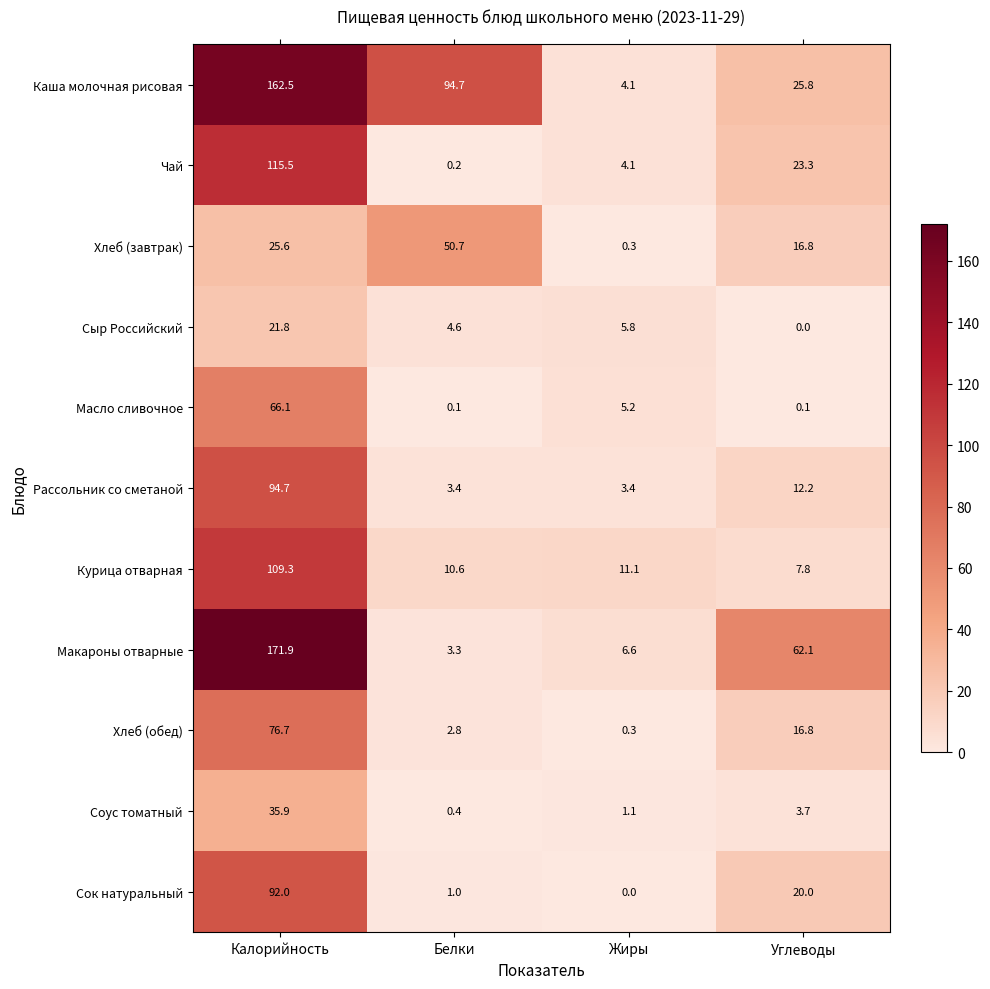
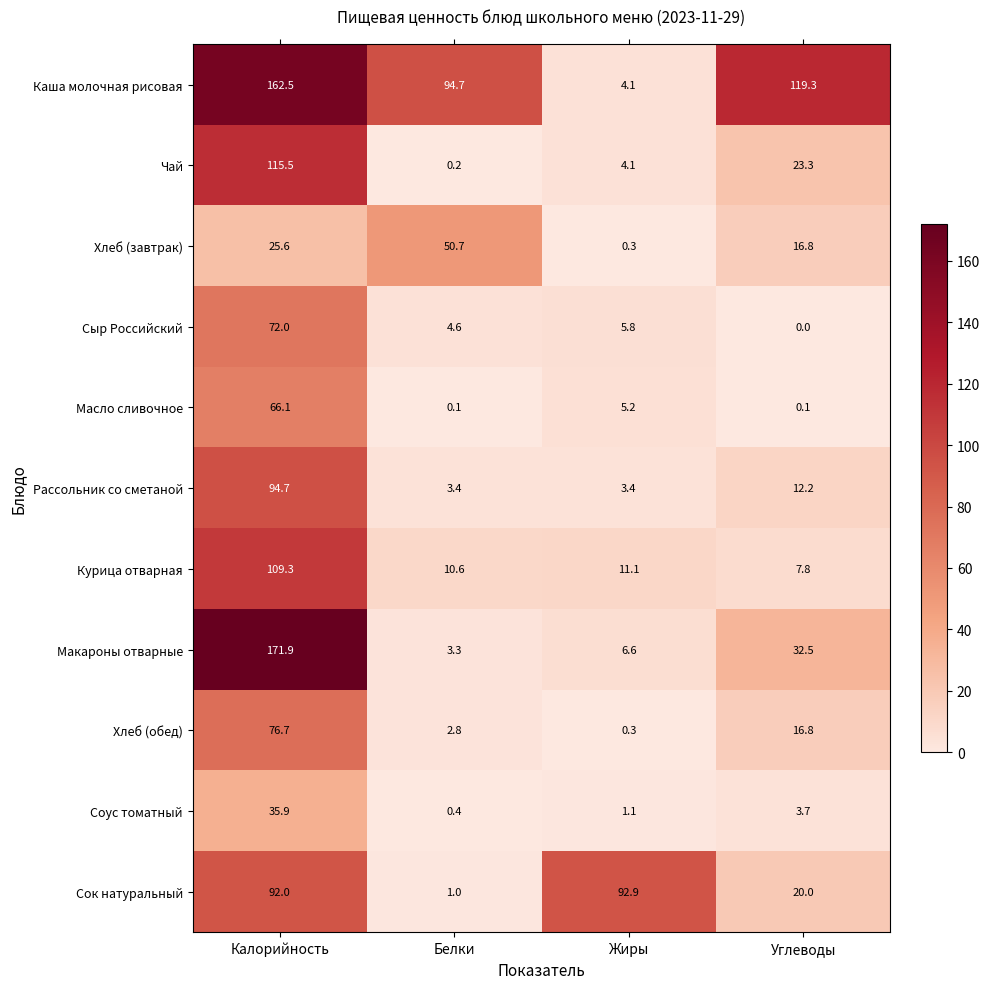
  {
    "Каша молочная рисовая": {
      "Калорийность": 162.5,
      "Белки": 94.7,
      "Жиры": 4.1,
-     "Углеводы": 25.8
+     "Углеводы": 119.3
    },
    "Чай": {
      "Калорийность": 115.5,
      "Белки": 0.2,
      "Жиры": 4.1,
      "Углеводы": 23.3
    },
    "Хлеб (завтрак)": {
      "Калорийность": 25.6,
      "Белки": 50.7,
      "Жиры": 0.3,
      "Углеводы": 16.8
    },
    "Сыр Российский": {
-     "Калорийность": 21.8,
+     "Калорийность": 72.0,
      "Белки": 4.6,
      "Жиры": 5.8,
      "Углеводы": 0.0
    },
    "Масло сливочное": {
      "Калорийность": 66.1,
      "Белки": 0.1,
      "Жиры": 5.2,
      "Углеводы": 0.1
    },
    "Рассольник со сметаной": {
      "Калорийность": 94.7,
      "Белки": 3.4,
      "Жиры": 3.4,
      "Углеводы": 12.2
    },
    "Курица отварная": {
      "Калорийность": 109.3,
      "Белки": 10.6,
      "Жиры": 11.1,
      "Углеводы": 7.8
    },
    "Макароны отварные": {
      "Калорийность": 171.9,
      "Белки": 3.3,
      "Жиры": 6.6,
-     "Углеводы": 62.1
+     "Углеводы": 32.5
    },
    "Хлеб (обед)": {
      "Калорийность": 76.7,
      "Белки": 2.8,
      "Жиры": 0.3,
      "Углеводы": 16.8
    },
    "Соус томатный": {
      "Калорийность": 35.9,
      "Белки": 0.4,
      "Жиры": 1.1,
      "Углеводы": 3.7
    },
    "Сок натуральный": {
      "Калорийность": 92.0,
      "Белки": 1.0,
-     "Жиры": 0.0,
+     "Жиры": 92.9,
      "Углеводы": 20.0
    }
  }
